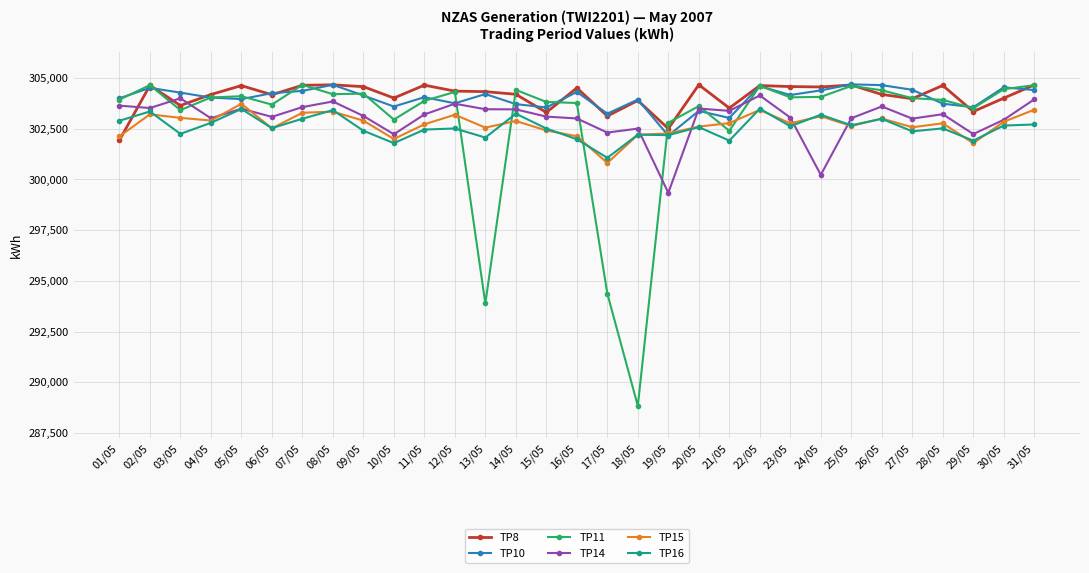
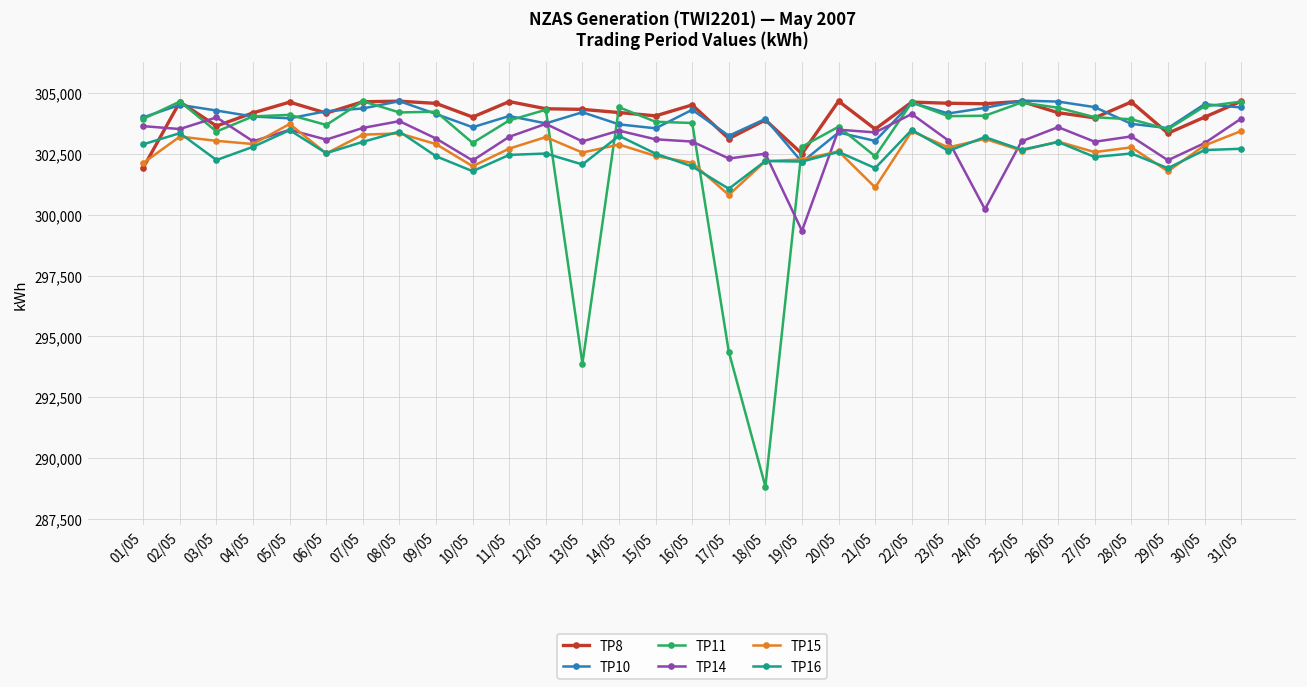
  {
    "TP8": {
      "01/05": "301,900",
      "03/05": "303,600",
      "04/05": "304,200",
      "05/05": "304,600",
      "09/05": "304,600",
      "10/05": "304,000",
      "11/05": "304,700",
      "14/05": "304,200",
-     "15/05": "303,300",
+     "15/05": "304,100",
      "16/05": "304,500",
      "19/05": "302,500",
      "20/05": "304,700",
      "21/05": "303,500",
      "23/05": "304,600",
      "24/05": "304,600",
      "26/05": "304,200",
      "28/05": "304,600",
      "29/05": "303,300",
      "30/05": "304,000"
    },
    "TP10": {
      "03/05": "304,300",
      "05/05": "304,000",
      "07/05": "304,400",
      "10/05": "303,600",
      "11/05": "304,100",
      "14/05": "303,700",
      "15/05": "303,600",
      "16/05": "304,300",
      "21/05": "303,000",
      "24/05": "304,400",
      "26/05": "304,700",
      "27/05": "304,400",
      "28/05": "303,700",
      "31/05": "304,400"
    },
    "TP14": {
      "01/05": "303,600",
      "02/05": "303,500",
      "03/05": "304,000",
      "06/05": "303,100",
      "07/05": "303,600",
      "08/05": "303,800",
      "09/05": "303,100",
      "10/05": "302,200",
      "11/05": "303,200",
-     "13/05": "303,500",
+     "13/05": "303,000",
      "14/05": "303,500",
      "15/05": "303,100",
      "16/05": "303,000",
      "17/05": "302,300",
      "18/05": "302,500",
      "19/05": "299,300",
      "21/05": "303,400",
      "22/05": "304,100",
      "23/05": "303,100",
      "24/05": "300,200",
      "25/05": "303,000",
      "26/05": "303,600",
      "27/05": "303,000",
      "28/05": "303,200",
      "29/05": "302,200",
      "31/05": "303,900"
    },
    "TP15": {
      "01/05": "302,100",
      "02/05": "303,200",
      "03/05": "303,000",
      "05/05": "303,700",
      "07/05": "303,300",
      "09/05": "302,900",
      "10/05": "302,000",
      "11/05": "302,700",
      "12/05": "303,200",
      "13/05": "302,600",
      "14/05": "302,900",
      "16/05": "302,100",
      "17/05": "300,800",
-     "21/05": "302,800",
+     "21/05": "301,100",
      "23/05": "302,800",
      "27/05": "302,600",
      "28/05": "302,800",
      "29/05": "301,800",
      "31/05": "303,400"
    }
  }
